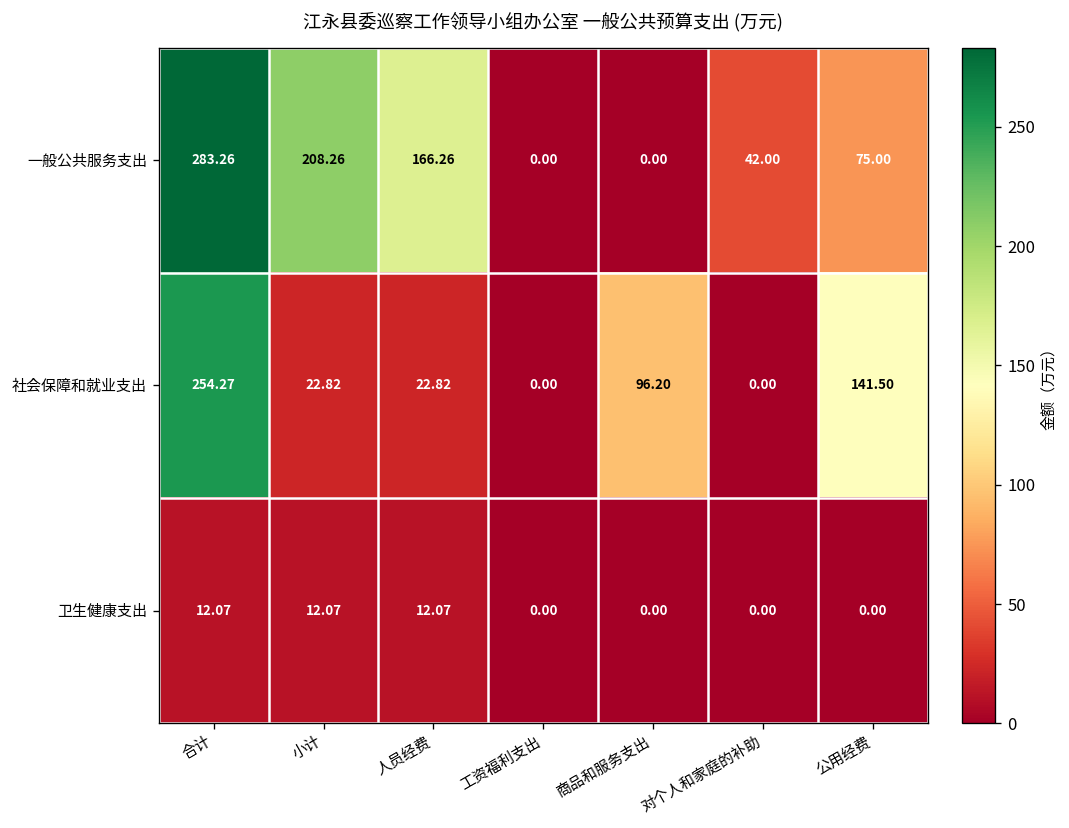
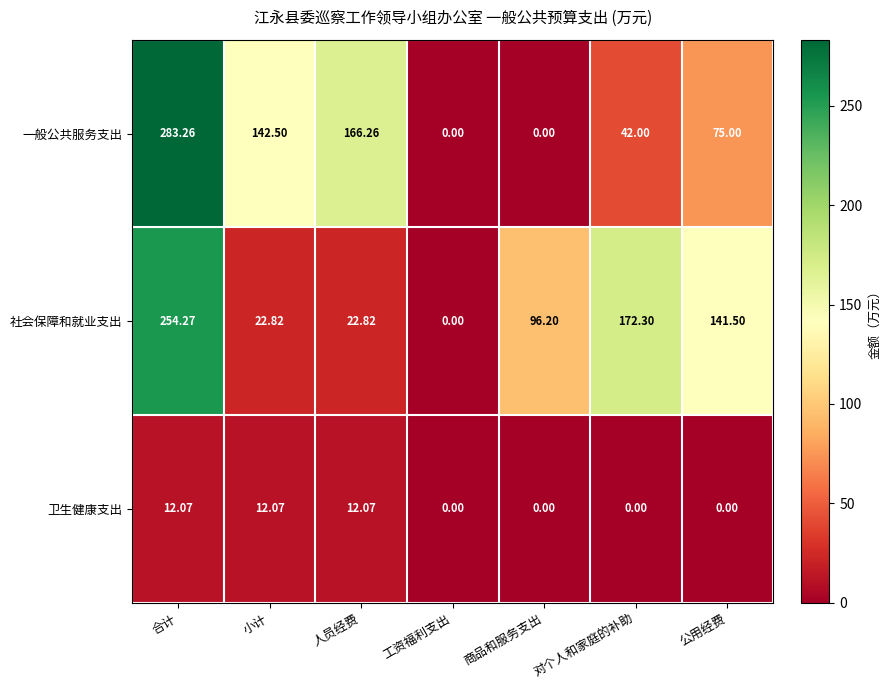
  {
    "一般公共服务支出": {
      "合计": 283.26,
-     "小计": 208.26,
+     "小计": 142.50,
      "人员经费": 166.26,
      "工资福利支出": 0.00,
      "商品和服务支出": 0.00,
      "对个人和家庭的补助": 42.00,
      "公用经费": 75.00
    },
    "社会保障和就业支出": {
      "合计": 254.27,
      "小计": 22.82,
      "人员经费": 22.82,
      "工资福利支出": 0.00,
      "商品和服务支出": 96.20,
-     "对个人和家庭的补助": 0.00,
+     "对个人和家庭的补助": 172.30,
      "公用经费": 141.50
    },
    "卫生健康支出": {
      "合计": 12.07,
      "小计": 12.07,
      "人员经费": 12.07,
      "工资福利支出": 0.00,
      "商品和服务支出": 0.00,
      "对个人和家庭的补助": 0.00,
      "公用经费": 0.00
    }
  }
